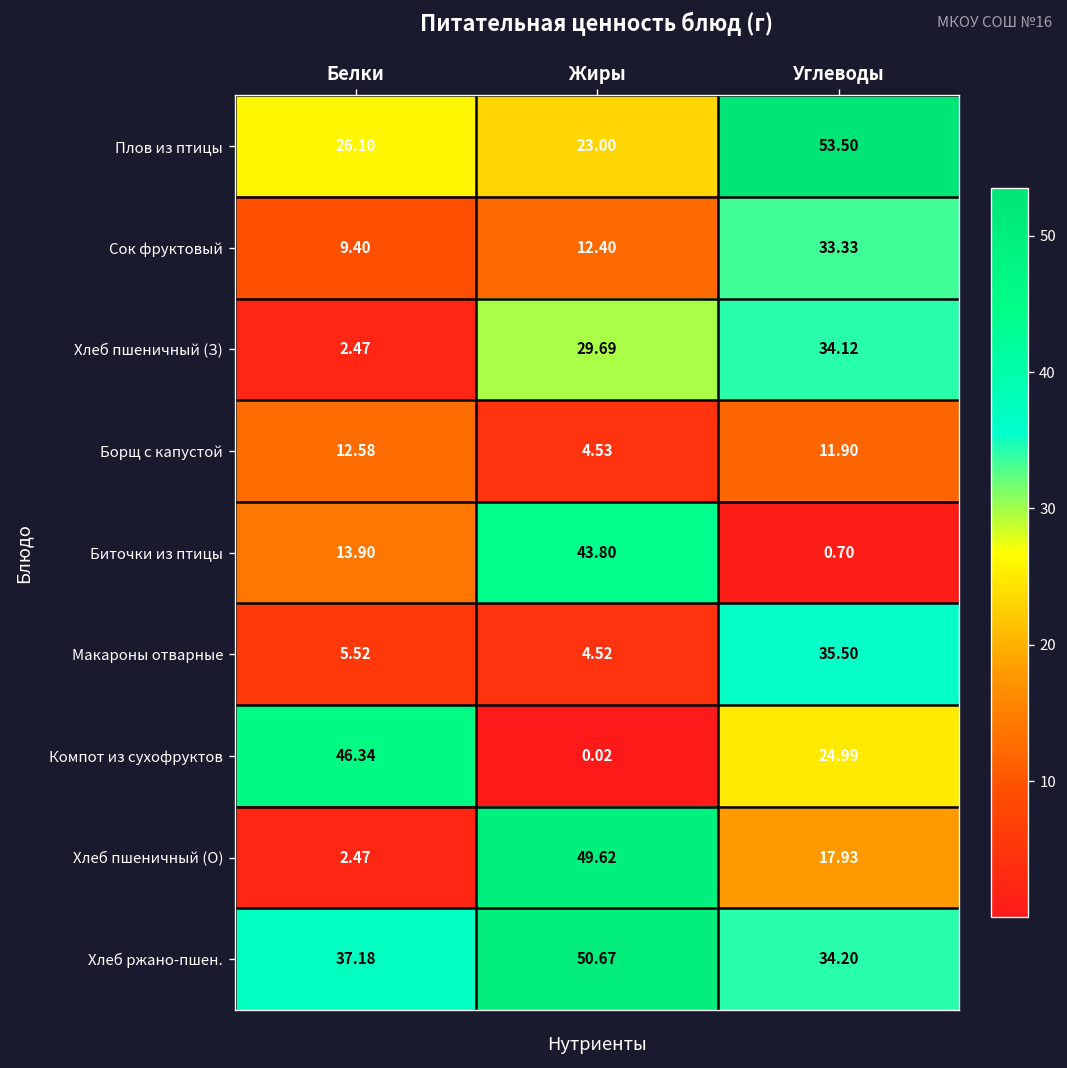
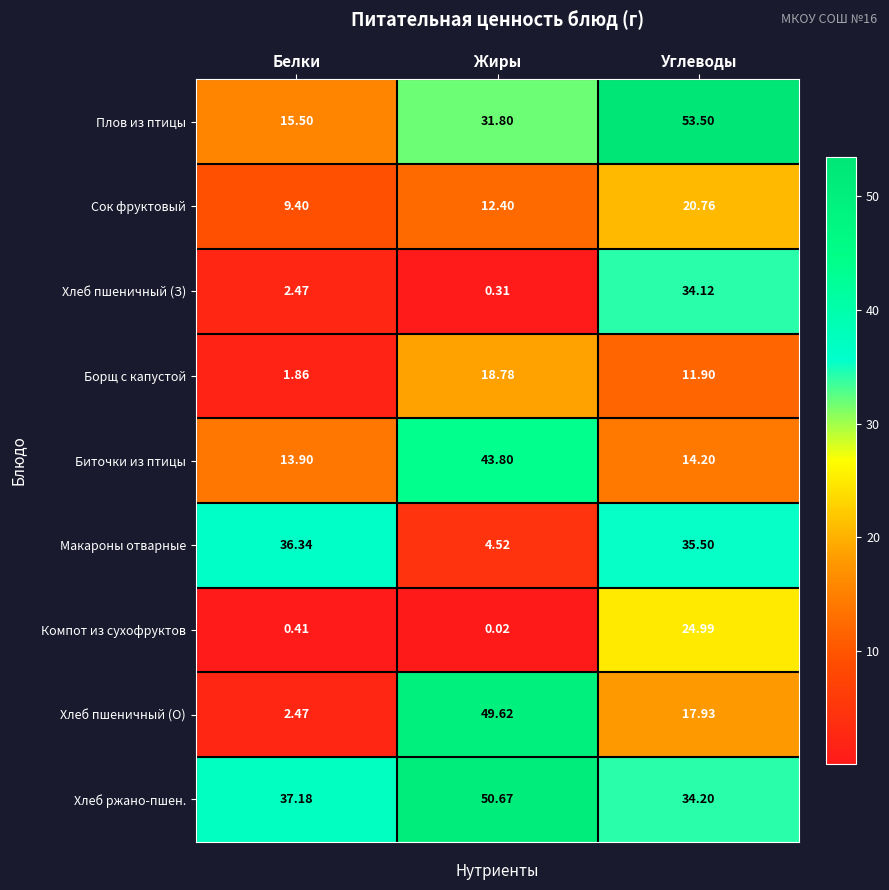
  {
    "Плов из птицы": {
-     "Белки": 26.10,
-     "Жиры": 23.00,
+     "Белки": 15.50,
+     "Жиры": 31.80,
      "Углеводы": 53.50
    },
    "Сок фруктовый": {
      "Белки": 9.40,
      "Жиры": 12.40,
-     "Углеводы": 33.33
+     "Углеводы": 20.76
    },
    "Хлеб пшеничный (З)": {
      "Белки": 2.47,
-     "Жиры": 29.69,
+     "Жиры": 0.31,
      "Углеводы": 34.12
    },
    "Борщ с капустой": {
-     "Белки": 12.58,
-     "Жиры": 4.53,
+     "Белки": 1.86,
+     "Жиры": 18.78,
      "Углеводы": 11.90
    },
    "Биточки из птицы": {
      "Белки": 13.90,
      "Жиры": 43.80,
-     "Углеводы": 0.70
+     "Углеводы": 14.20
    },
    "Макароны отварные": {
-     "Белки": 5.52,
+     "Белки": 36.34,
      "Жиры": 4.52,
      "Углеводы": 35.50
    },
    "Компот из сухофруктов": {
-     "Белки": 46.34,
+     "Белки": 0.41,
      "Жиры": 0.02,
      "Углеводы": 24.99
    },
    "Хлеб пшеничный (О)": {
      "Белки": 2.47,
      "Жиры": 49.62,
      "Углеводы": 17.93
    },
    "Хлеб ржано-пшен.": {
      "Белки": 37.18,
      "Жиры": 50.67,
      "Углеводы": 34.20
    }
  }
